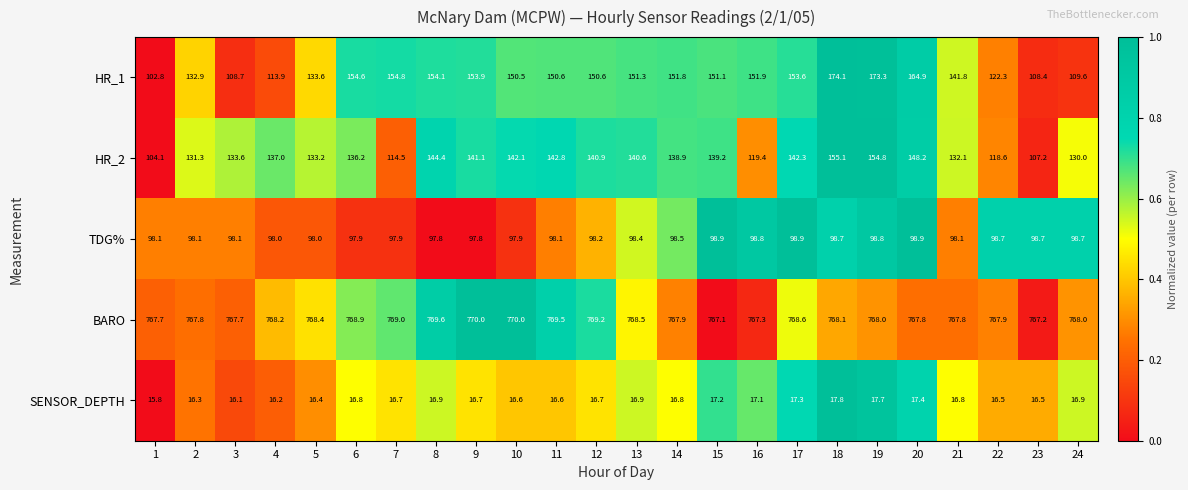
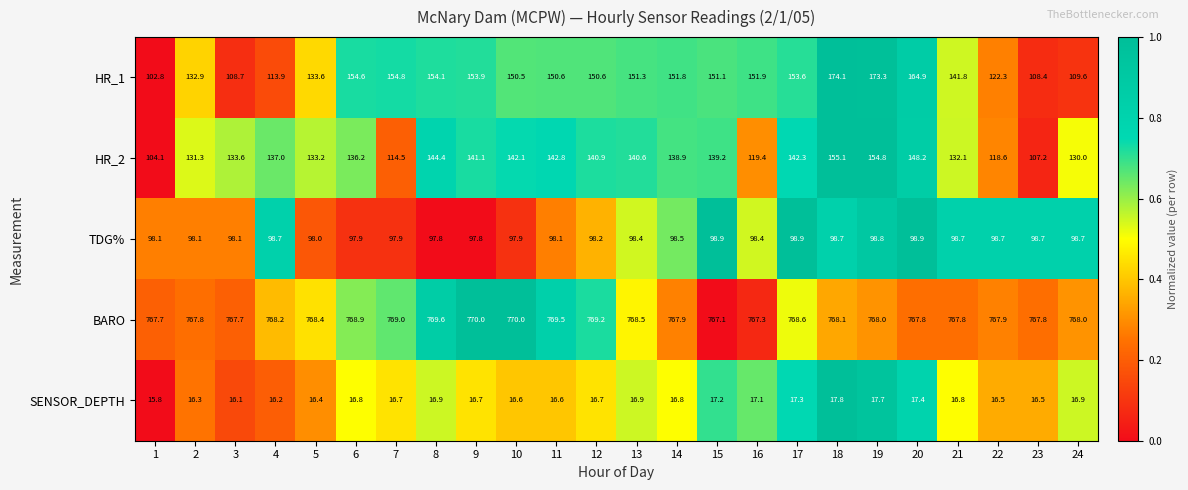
  {
    "HR_1": {
      "1": 102.8,
      "2": 132.9,
      "3": 108.7,
      "4": 113.9,
      "5": 133.6,
      "6": 154.6,
      "7": 154.8,
      "8": 154.1,
      "9": 153.9,
      "10": 150.5,
      "11": 150.6,
      "12": 150.6,
      "13": 151.3,
      "14": 151.8,
      "15": 151.1,
      "16": 151.9,
      "17": 153.6,
      "18": 174.1,
      "19": 173.3,
      "20": 164.9,
      "21": 141.8,
      "22": 122.3,
      "23": 108.4,
      "24": 109.6
    },
    "HR_2": {
      "1": 104.1,
      "2": 131.3,
      "3": 133.6,
      "4": 137.0,
      "5": 133.2,
      "6": 136.2,
      "7": 114.5,
      "8": 144.4,
      "9": 141.1,
      "10": 142.1,
      "11": 142.8,
      "12": 140.9,
      "13": 140.6,
      "14": 138.9,
      "15": 139.2,
      "16": 119.4,
      "17": 142.3,
      "18": 155.1,
      "19": 154.8,
      "20": 148.2,
      "21": 132.1,
      "22": 118.6,
      "23": 107.2,
      "24": 130.0
    },
    "TDG%": {
      "1": 98.1,
      "2": 98.1,
      "3": 98.1,
-     "4": 98.0,
+     "4": 98.7,
      "5": 98.0,
      "6": 97.9,
      "7": 97.9,
      "8": 97.8,
      "9": 97.8,
      "10": 97.9,
      "11": 98.1,
      "12": 98.2,
      "13": 98.4,
      "14": 98.5,
      "15": 98.9,
-     "16": 98.8,
+     "16": 98.4,
      "17": 98.9,
      "18": 98.7,
      "19": 98.8,
      "20": 98.9,
-     "21": 98.1,
+     "21": 98.7,
      "22": 98.7,
      "23": 98.7,
      "24": 98.7
    },
    "BARO": {
      "1": 767.7,
      "2": 767.8,
      "3": 767.7,
      "4": 768.2,
      "5": 768.4,
      "6": 768.9,
      "7": 769.0,
      "8": 769.6,
      "9": 770.0,
      "10": 770.0,
      "11": 769.5,
      "12": 769.2,
      "13": 768.5,
      "14": 767.9,
      "15": 767.1,
      "16": 767.3,
      "17": 768.6,
      "18": 768.1,
      "19": 768.0,
      "20": 767.8,
      "21": 767.8,
      "22": 767.9,
-     "23": 767.2,
+     "23": 767.8,
      "24": 768.0
    },
    "SENSOR_DEPTH": {
      "1": 15.8,
      "2": 16.3,
      "3": 16.1,
      "4": 16.2,
      "5": 16.4,
      "6": 16.8,
      "7": 16.7,
      "8": 16.9,
      "9": 16.7,
      "10": 16.6,
      "11": 16.6,
      "12": 16.7,
      "13": 16.9,
      "14": 16.8,
      "15": 17.2,
      "16": 17.1,
      "17": 17.3,
      "18": 17.8,
      "19": 17.7,
      "20": 17.4,
      "21": 16.8,
      "22": 16.5,
      "23": 16.5,
      "24": 16.9
    }
  }
